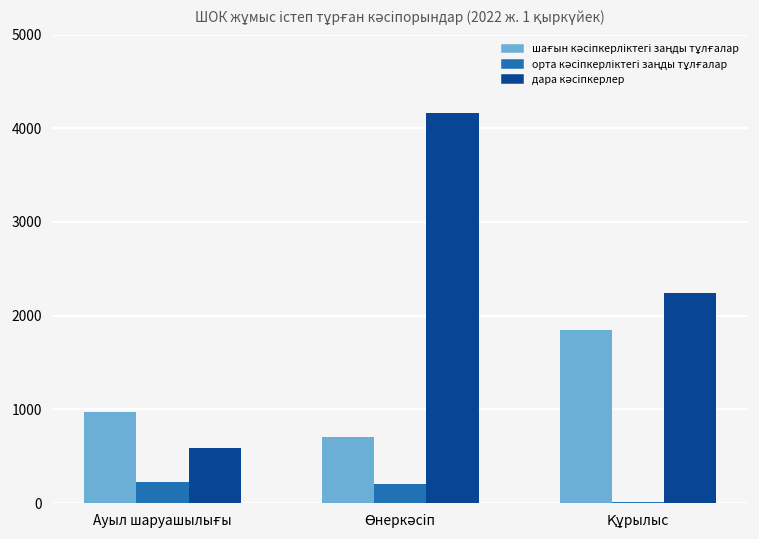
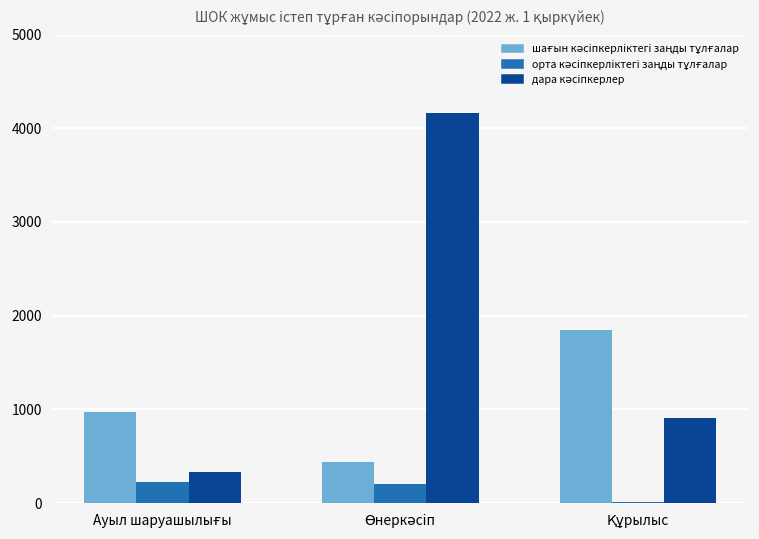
  {
    "шағын кәсіпкерліктегі заңды тұлғалар": {
      "Ауыл шаруашылығы": 1000,
-     "Өнеркәсіп": 700,
+     "Өнеркәсіп": 400,
      "Құрылыс": 1800
    },
    "орта кәсіпкерліктегі заңды тұлғалар": {
      "Ауыл шаруашылығы": 200,
      "Өнеркәсіп": 200
    },
    "дара кәсіпкерлер": {
-     "Ауыл шаруашылығы": 600,
+     "Ауыл шаруашылығы": 300,
      "Өнеркәсіп": 4200,
-     "Құрылыс": 2200
+     "Құрылыс": 900
    }
  }
